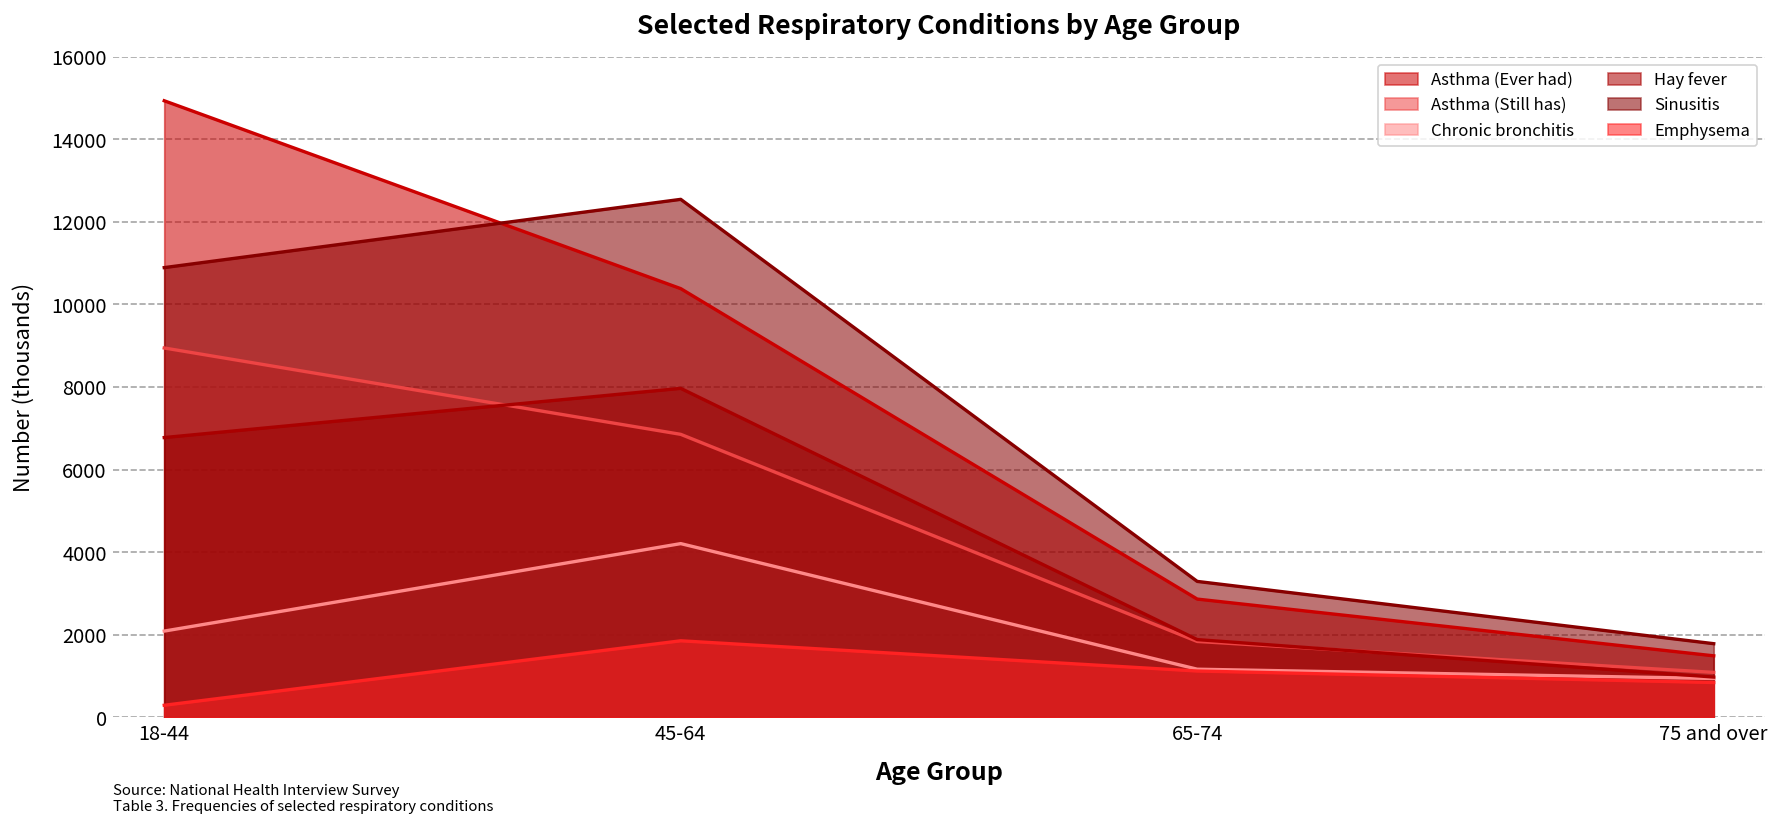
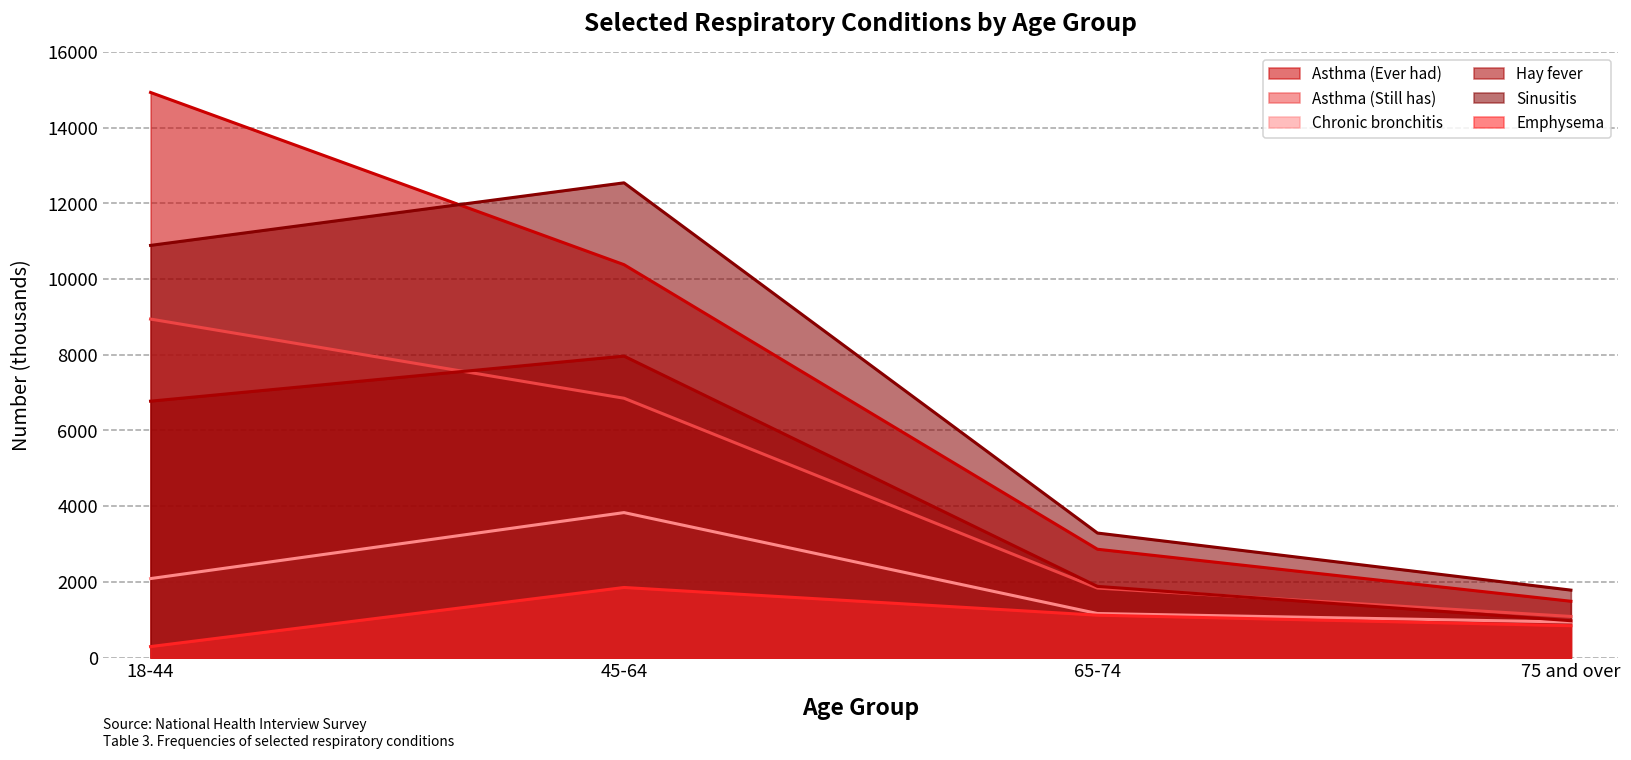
  {
    "Chronic bronchitis": {
      "18-44": 2100,
-     "45-64": 4200
+     "45-64": 3800
    }
  }
